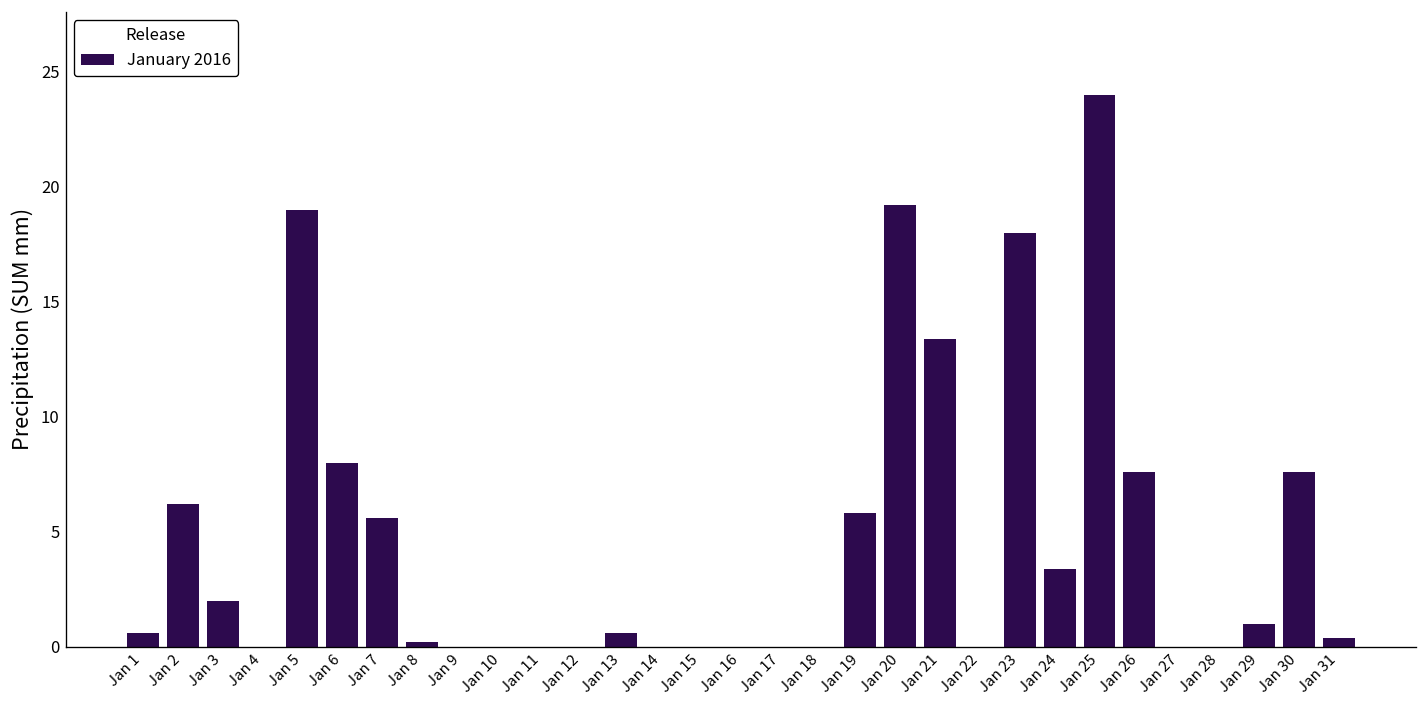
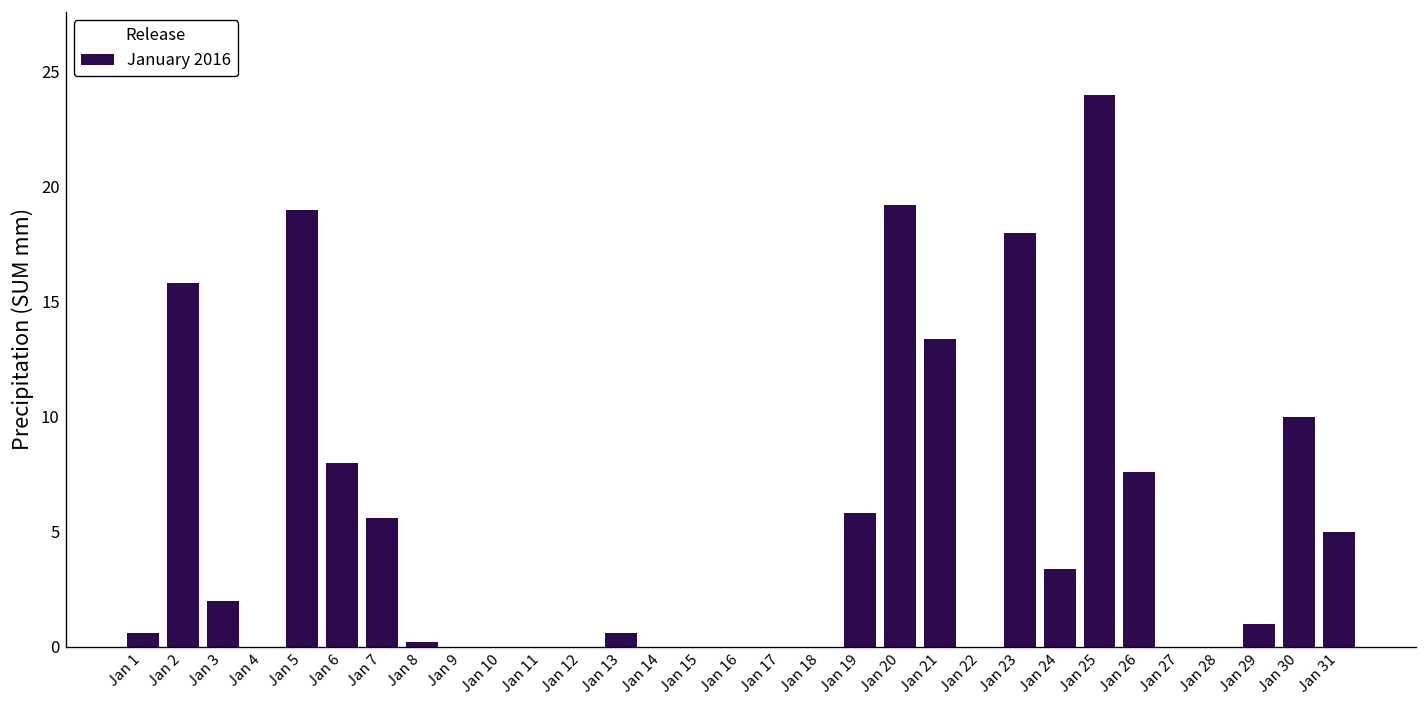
  {
    "Jan 1": 0.6,
-   "Jan 2": 6.2,
+   "Jan 2": 15.8,
    "Jan 3": 2.0,
    "Jan 4": 0.0,
    "Jan 5": 19.0,
    "Jan 6": 8.0,
    "Jan 7": 5.6,
    "Jan 8": 0.2,
    "Jan 9": 0.0,
    "Jan 10": 0.0,
    "Jan 11": 0.0,
    "Jan 12": 0.0,
    "Jan 13": 0.6,
    "Jan 14": 0.0,
    "Jan 15": 0.0,
    "Jan 16": 0.0,
    "Jan 17": 0.0,
    "Jan 18": 0.0,
    "Jan 19": 5.8,
    "Jan 20": 19.2,
    "Jan 21": 13.4,
    "Jan 22": 0.0,
    "Jan 23": 18.0,
    "Jan 24": 3.4,
    "Jan 25": 24.0,
    "Jan 26": 7.6,
    "Jan 27": 0.0,
    "Jan 28": 0.0,
    "Jan 29": 1.0,
-   "Jan 30": 7.6,
-   "Jan 31": 0.4
+   "Jan 30": 10.0,
+   "Jan 31": 5.0
  }
